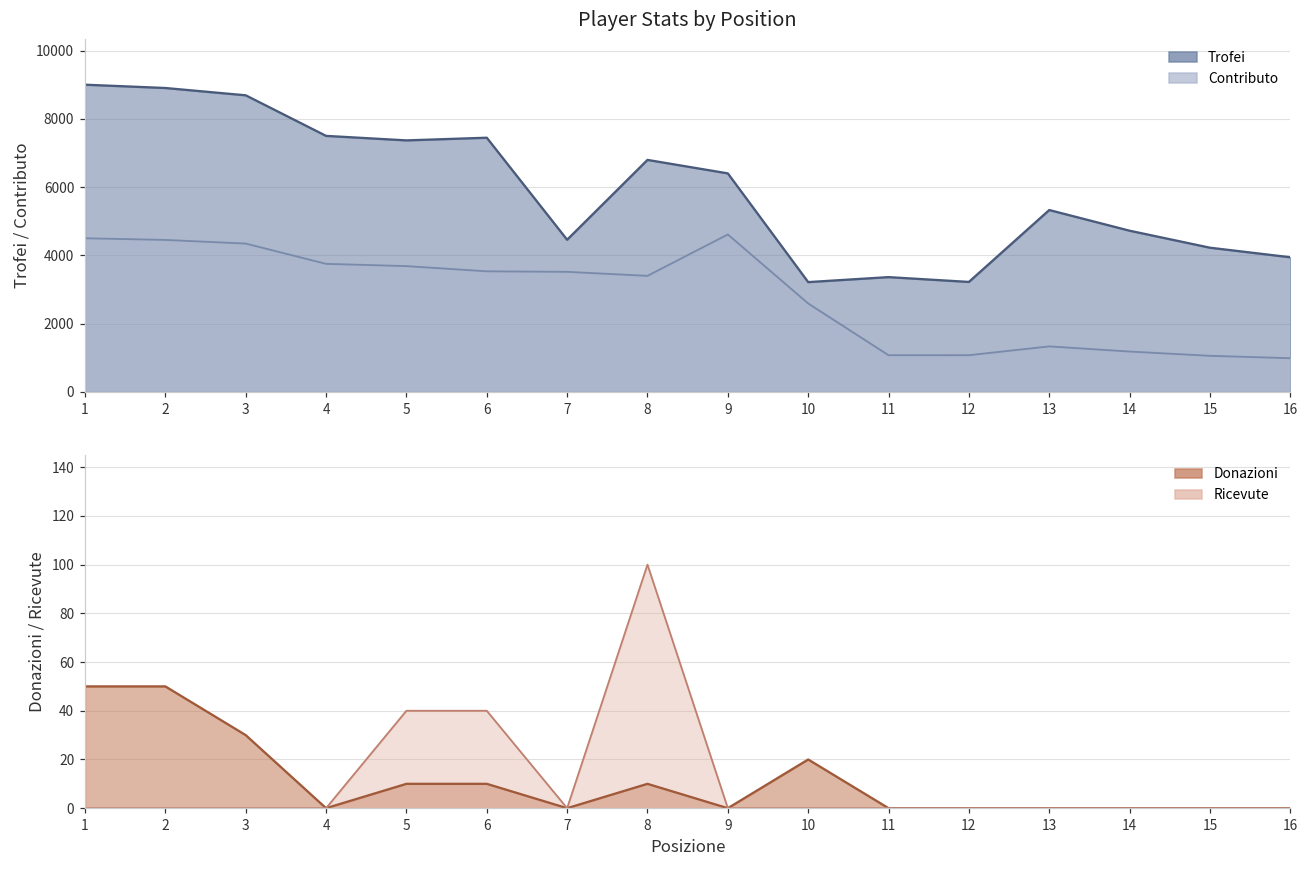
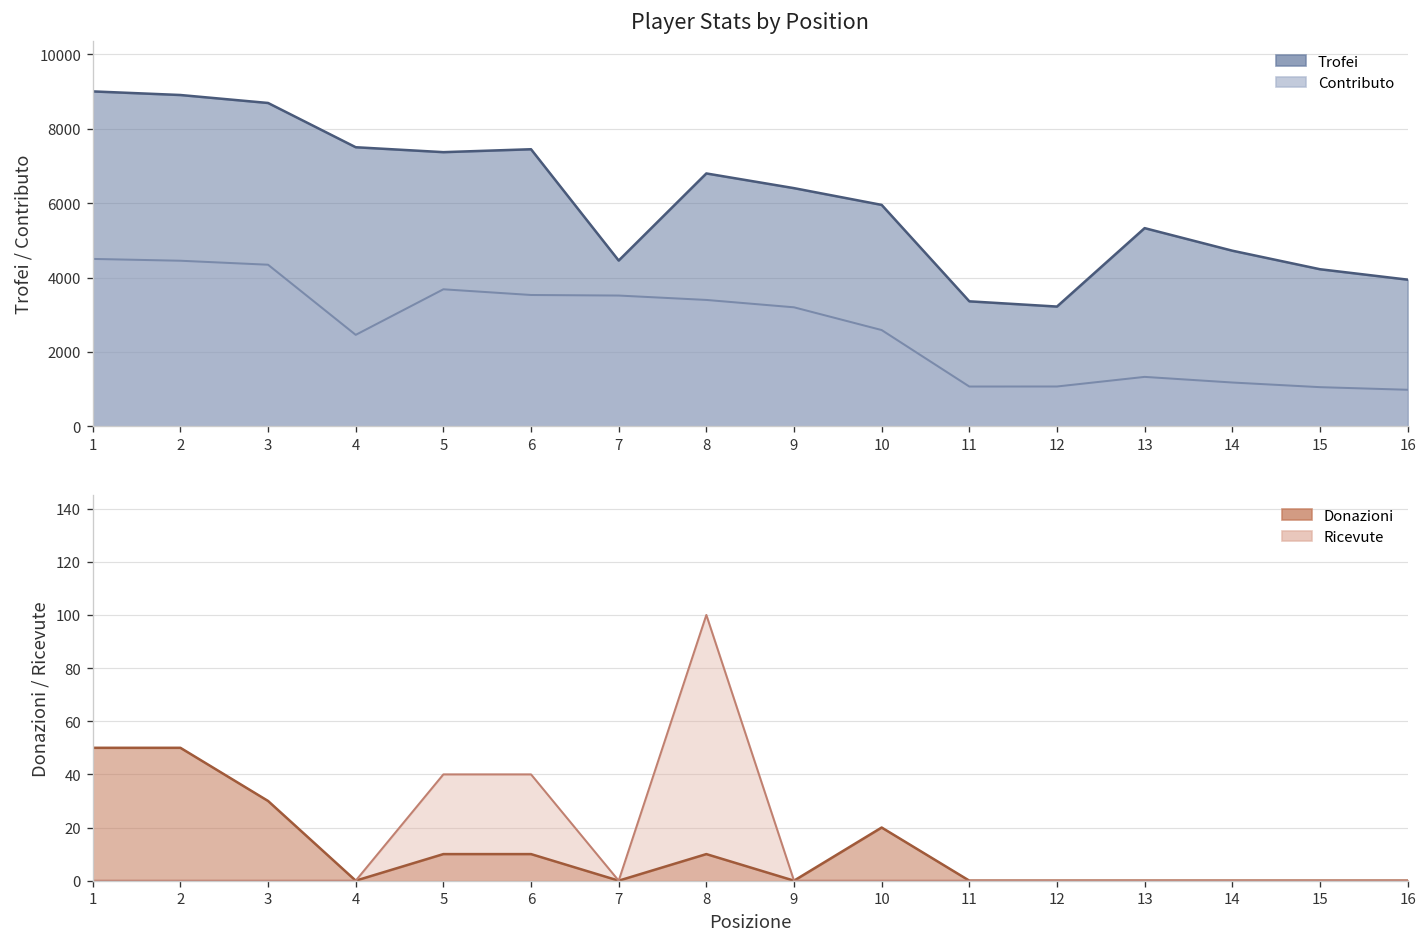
  {
    "Player Stats by Position": {
      "Trofei": {
        "1": 9000,
        "2": 8900,
        "3": 8700,
        "4": 7500,
        "5": 7400,
        "6": 7400,
        "7": 4500,
        "8": 6800,
        "9": 6400,
-       "10": 3200,
+       "10": 6000,
        "11": 3400,
        "12": 3200,
        "13": 5300,
        "14": 4700,
        "15": 4200,
        "16": 3900
      },
      "Contributo": {
        "1": 4500,
        "2": 4500,
        "3": 4300,
-       "4": 3800,
+       "4": 2500,
        "5": 3700,
        "6": 3500,
        "7": 3500,
        "8": 3400,
-       "9": 4600,
+       "9": 3200,
        "10": 2600,
        "11": 1100,
        "12": 1100,
        "13": 1300,
        "14": 1200,
        "15": 1100,
        "16": 1000
      }
    }
  }
